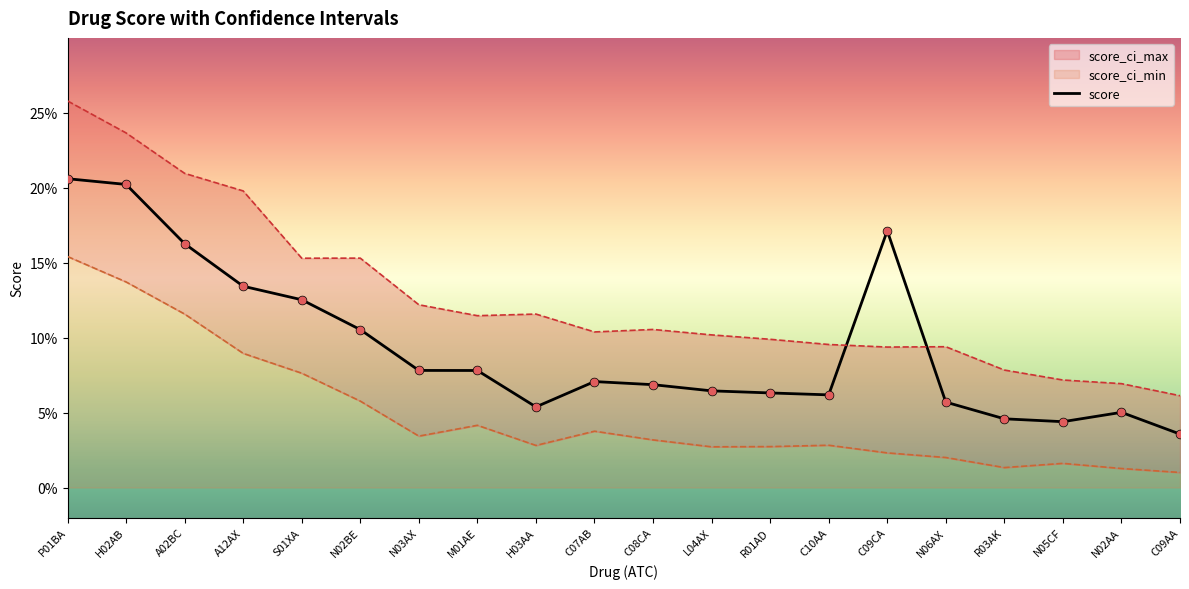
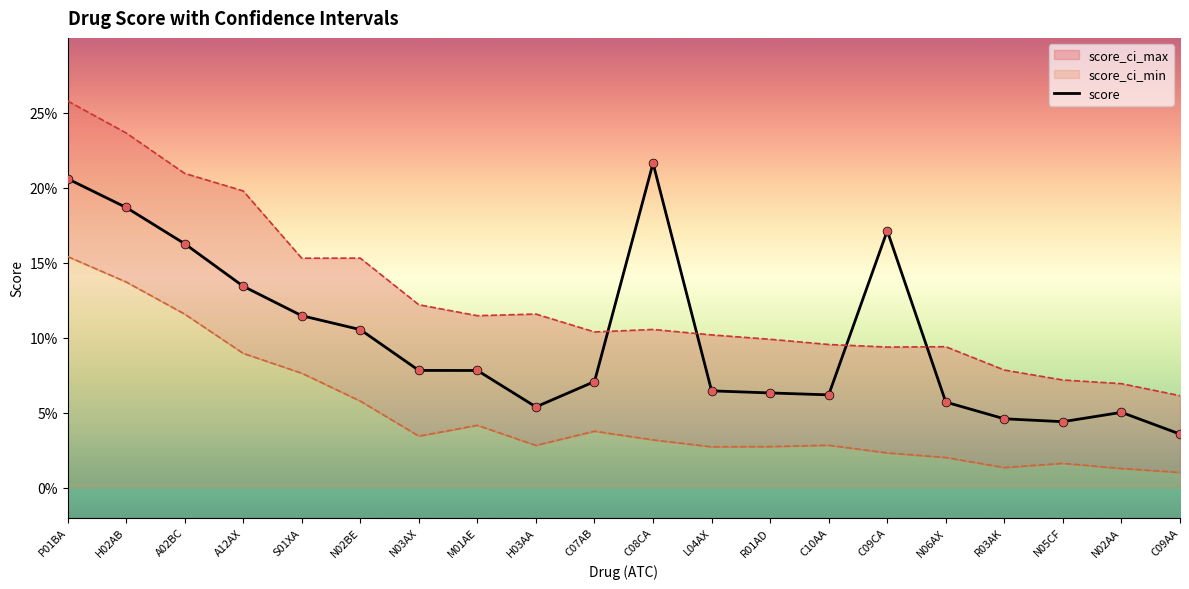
  {
    "score": {
      "P01BA": "20.6%",
-     "H02AB": "20.2%",
+     "H02AB": "18.7%",
      "A02BC": "16.3%",
      "A12AX": "13.4%",
-     "S01XA": "12.5%",
+     "S01XA": "11.5%",
      "N02BE": "10.5%",
      "N03AX": "7.8%",
      "M01AE": "7.8%",
      "H03AA": "5.4%",
      "C07AB": "7.1%",
-     "C08CA": "6.9%",
+     "C08CA": "21.6%",
      "L04AX": "6.5%",
      "R01AD": "6.3%",
      "C10AA": "6.2%",
      "C09CA": "17.1%",
      "N06AX": "5.7%",
      "R03AK": "4.6%",
      "N05CF": "4.4%",
      "N02AA": "5.0%",
      "C09AA": "3.6%"
    }
  }
